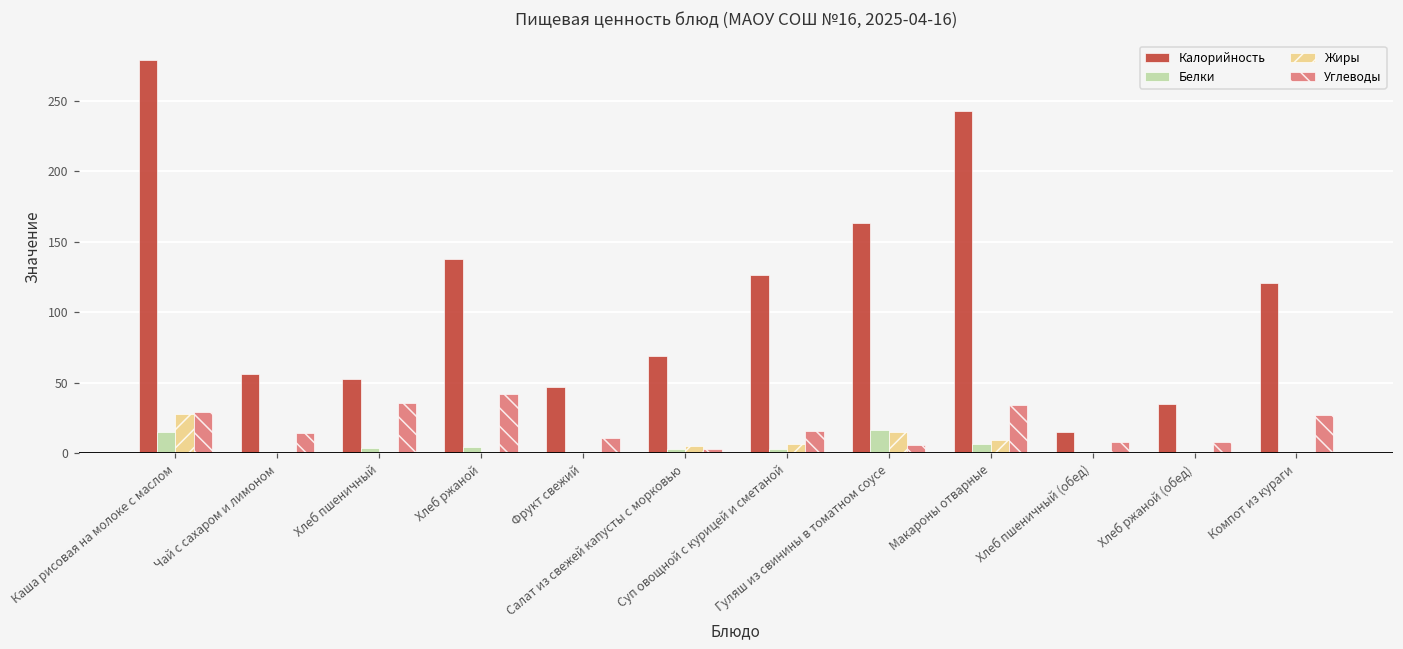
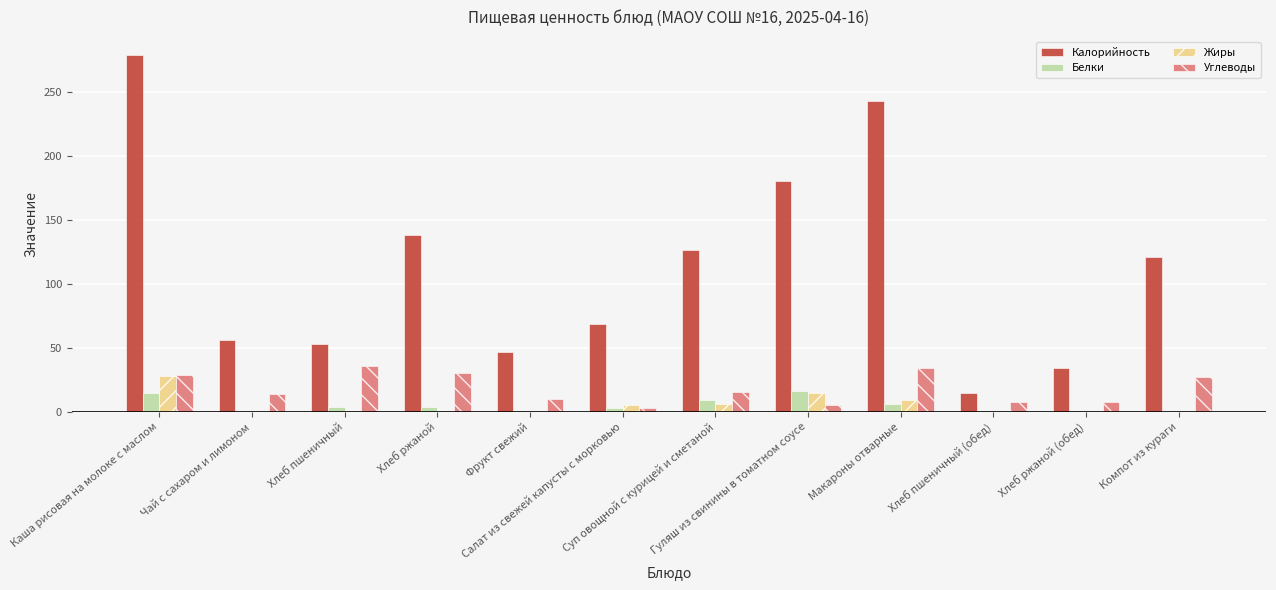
  {
    "Калорийность": {
      "Каша рисовая на молоке с маслом": 279,
      "Чай с сахаром и лимоном": 56,
      "Хлеб пшеничный": 53,
      "Хлеб ржаной": 138,
      "Фрукт свежий": 47,
      "Салат из свежей капусты с морковью": 69,
      "Суп овощной с курицей и сметаной": 127,
-     "Гуляш из свинины в томатном соусе": 163,
+     "Гуляш из свинины в томатном соусе": 180,
      "Макароны отварные": 243,
      "Хлеб пшеничный (обед)": 15,
      "Хлеб ржаной (обед)": 35,
      "Компот из кураги": 121
    },
    "Белки": {
      "Каша рисовая на молоке с маслом": 15,
      "Хлеб пшеничный": 4,
      "Хлеб ржаной": 4,
      "Салат из свежей капусты с морковью": 3,
-     "Суп овощной с курицей и сметаной": 3,
+     "Суп овощной с курицей и сметаной": 10,
      "Гуляш из свинины в томатном соусе": 16,
      "Макароны отварные": 6
    },
    "Жиры": {
      "Каша рисовая на молоке с маслом": 28,
      "Чай с сахаром и лимоном": 0,
      "Салат из свежей капусты с морковью": 5,
      "Суп овощной с курицей и сметаной": 6,
      "Гуляш из свинины в томатном соусе": 15,
      "Макароны отварные": 9
    },
    "Углеводы": {
      "Каша рисовая на молоке с маслом": 29,
      "Чай с сахаром и лимоном": 14,
      "Хлеб пшеничный": 36,
-     "Хлеб ржаной": 42,
+     "Хлеб ржаной": 30,
      "Фрукт свежий": 10,
      "Салат из свежей капусты с морковью": 3,
      "Суп овощной с курицей и сметаной": 15,
      "Гуляш из свинины в томатном соусе": 6,
      "Макароны отварные": 34,
      "Хлеб пшеничный (обед)": 8,
      "Хлеб ржаной (обед)": 8,
      "Компот из кураги": 27
    }
  }
